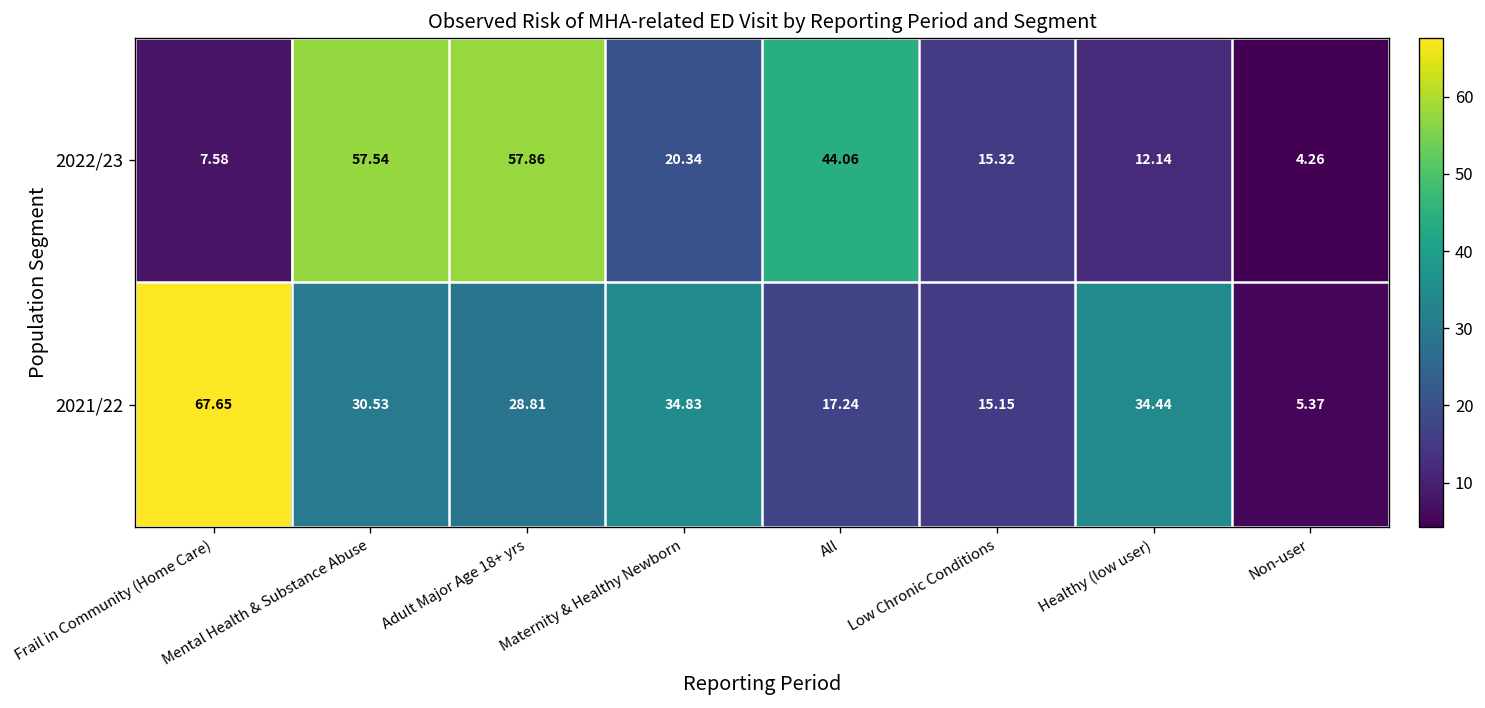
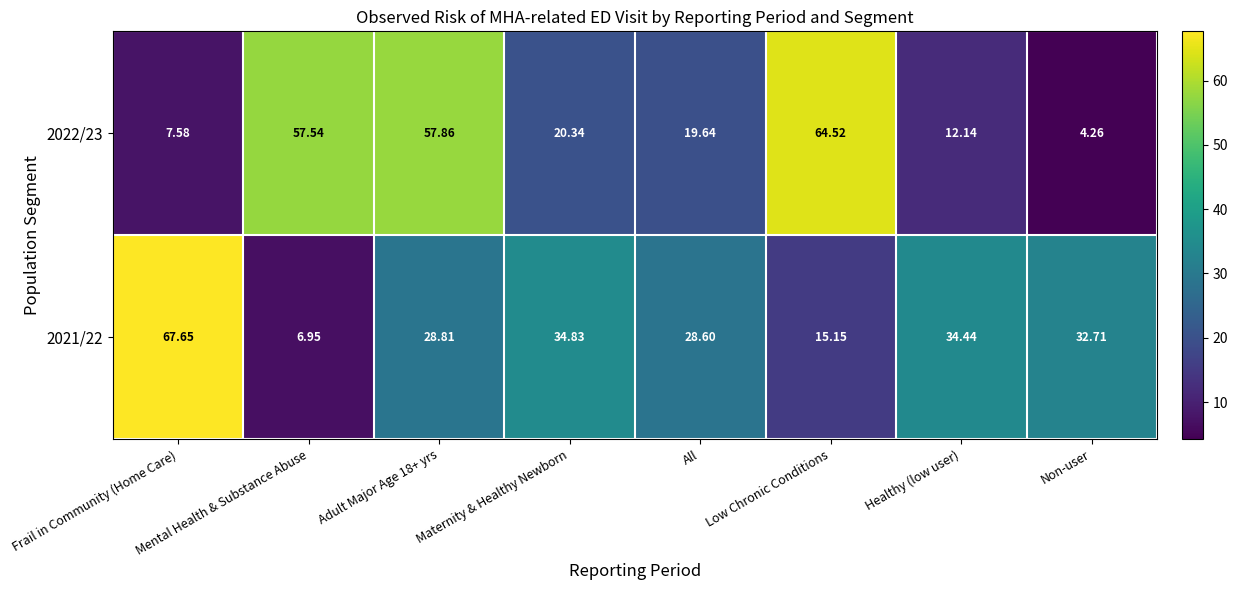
  {
    "2022/23": {
      "Frail in Community (Home Care)": 7.58,
      "Mental Health & Substance Abuse": 57.54,
      "Adult Major Age 18+ yrs": 57.86,
      "Maternity & Healthy Newborn": 20.34,
-     "All": 44.06,
-     "Low Chronic Conditions": 15.32,
+     "All": 19.64,
+     "Low Chronic Conditions": 64.52,
      "Healthy (low user)": 12.14,
      "Non-user": 4.26
    },
    "2021/22": {
      "Frail in Community (Home Care)": 67.65,
-     "Mental Health & Substance Abuse": 30.53,
+     "Mental Health & Substance Abuse": 6.95,
      "Adult Major Age 18+ yrs": 28.81,
      "Maternity & Healthy Newborn": 34.83,
-     "All": 17.24,
+     "All": 28.60,
      "Low Chronic Conditions": 15.15,
      "Healthy (low user)": 34.44,
-     "Non-user": 5.37
+     "Non-user": 32.71
    }
  }
